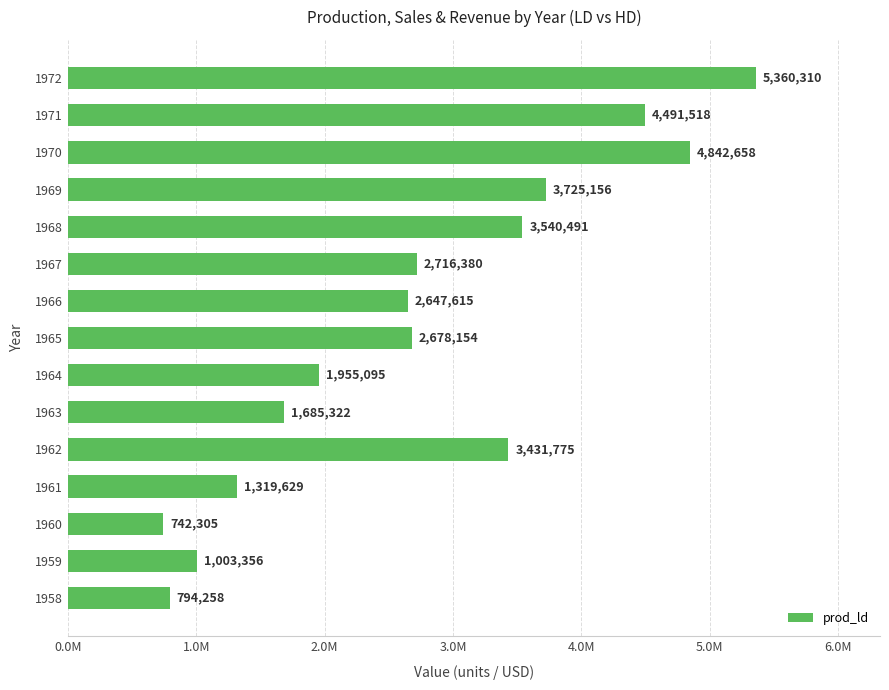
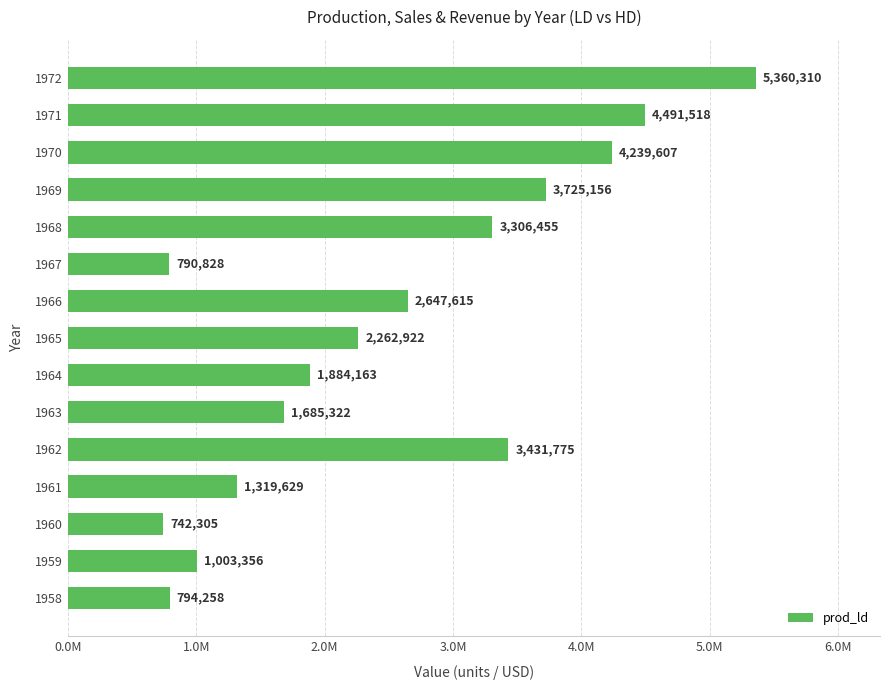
  {
    "1972": "5,360,310",
    "1971": "4,491,518",
-   "1970": "4,842,658",
+   "1970": "4,239,607",
    "1969": "3,725,156",
-   "1968": "3,540,491",
-   "1967": "2,716,380",
+   "1968": "3,306,455",
+   "1967": "790,828",
    "1966": "2,647,615",
-   "1965": "2,678,154",
-   "1964": "1,955,095",
+   "1965": "2,262,922",
+   "1964": "1,884,163",
    "1963": "1,685,322",
    "1962": "3,431,775",
    "1961": "1,319,629",
    "1960": "742,305",
    "1959": "1,003,356",
    "1958": "794,258"
  }
